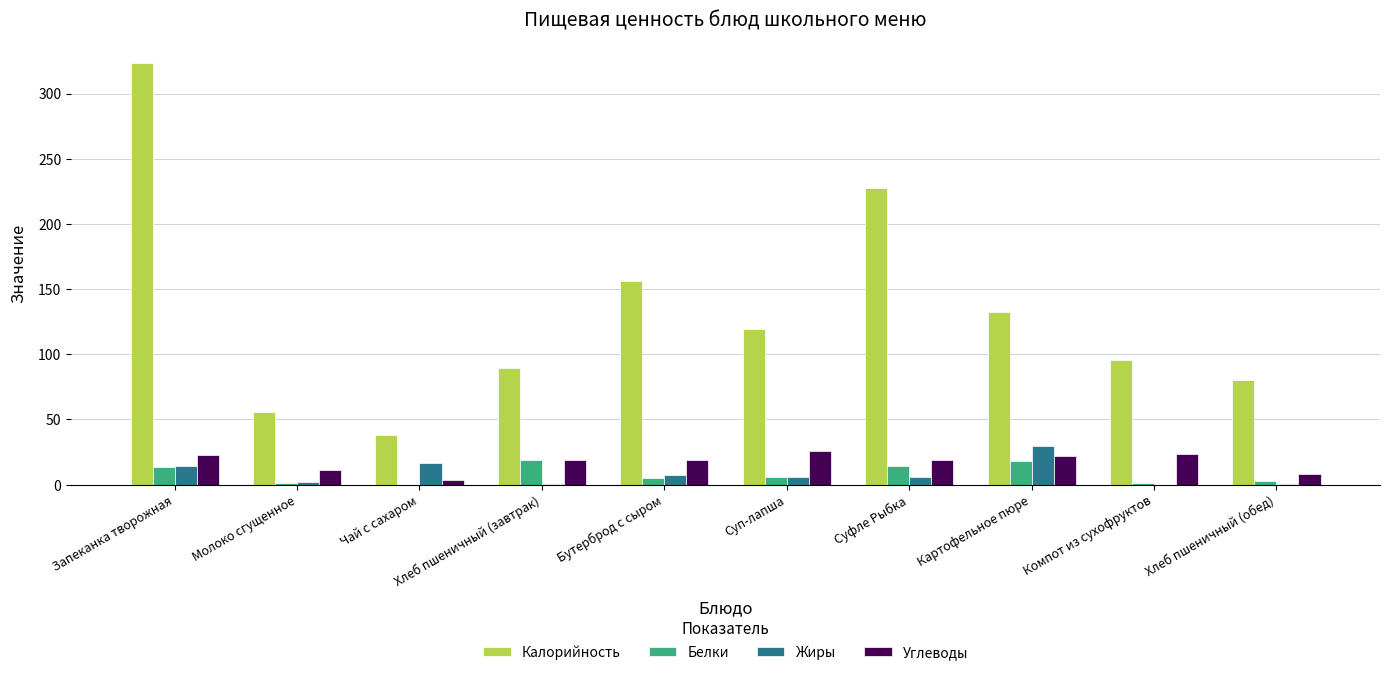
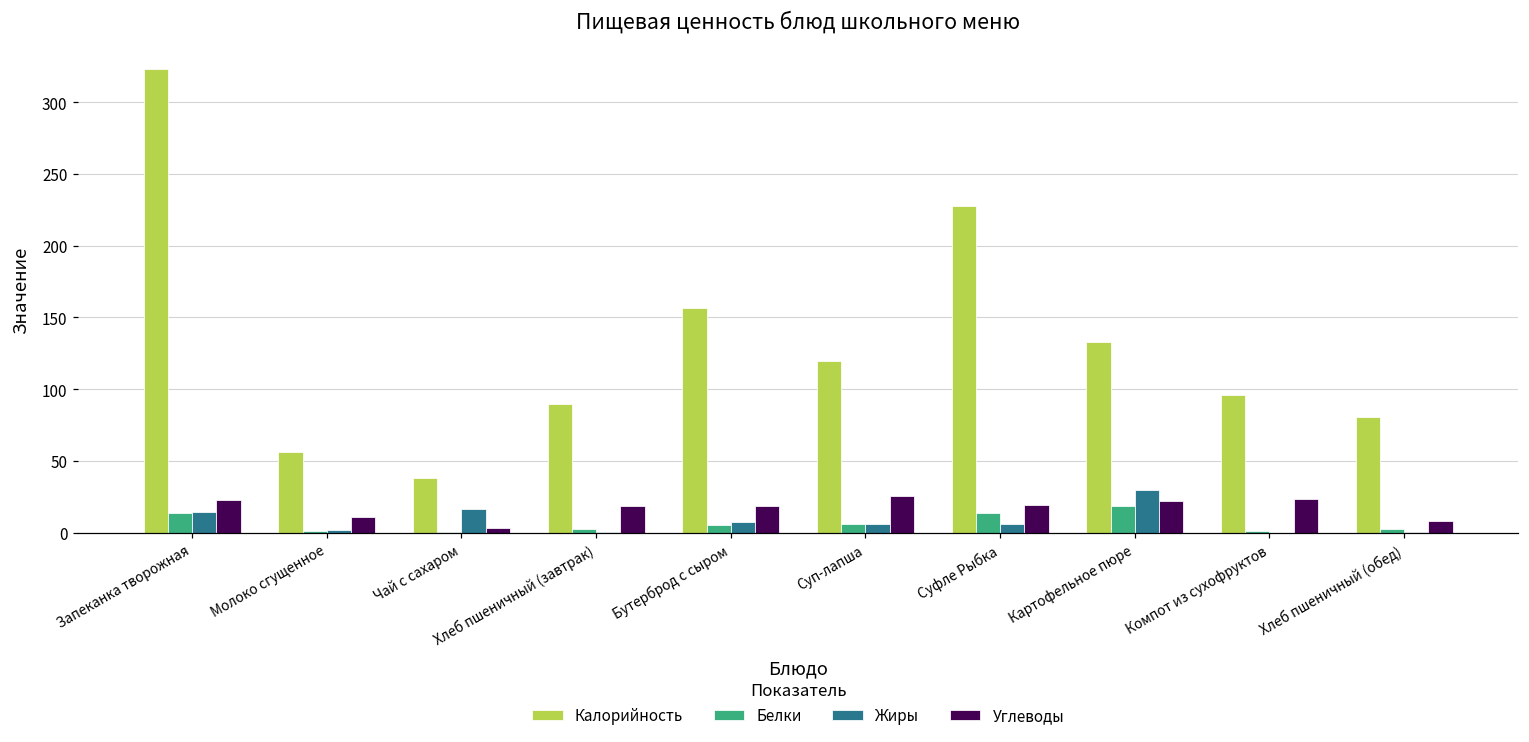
  {
    "Калорийность": {
      "Запеканка творожная": 323,
      "Молоко сгущенное": 56,
      "Чай с сахаром": 38,
      "Хлеб пшеничный (завтрак)": 90,
      "Бутерброд с сыром": 156,
      "Суп-лапша": 120,
      "Суфле Рыбка": 228,
      "Картофельное пюре": 133,
      "Компот из сухофруктов": 96,
      "Хлеб пшеничный (обед)": 80
    },
    "Белки": {
      "Запеканка творожная": 14,
-     "Хлеб пшеничный (завтрак)": 19,
+     "Хлеб пшеничный (завтрак)": 3,
      "Бутерброд с сыром": 5,
      "Суп-лапша": 6,
      "Суфле Рыбка": 14,
      "Картофельное пюре": 18,
      "Хлеб пшеничный (обед)": 3
    },
    "Жиры": {
      "Запеканка творожная": 15,
      "Чай с сахаром": 17,
      "Бутерброд с сыром": 7,
      "Суп-лапша": 6,
      "Суфле Рыбка": 6,
      "Картофельное пюре": 29
    },
    "Углеводы": {
      "Запеканка творожная": 23,
      "Молоко сгущенное": 11,
      "Чай с сахаром": 3,
      "Хлеб пшеничный (завтрак)": 19,
      "Бутерброд с сыром": 19,
      "Суп-лапша": 26,
      "Суфле Рыбка": 19,
      "Картофельное пюре": 22,
      "Компот из сухофруктов": 23,
      "Хлеб пшеничный (обед)": 8
    }
  }
